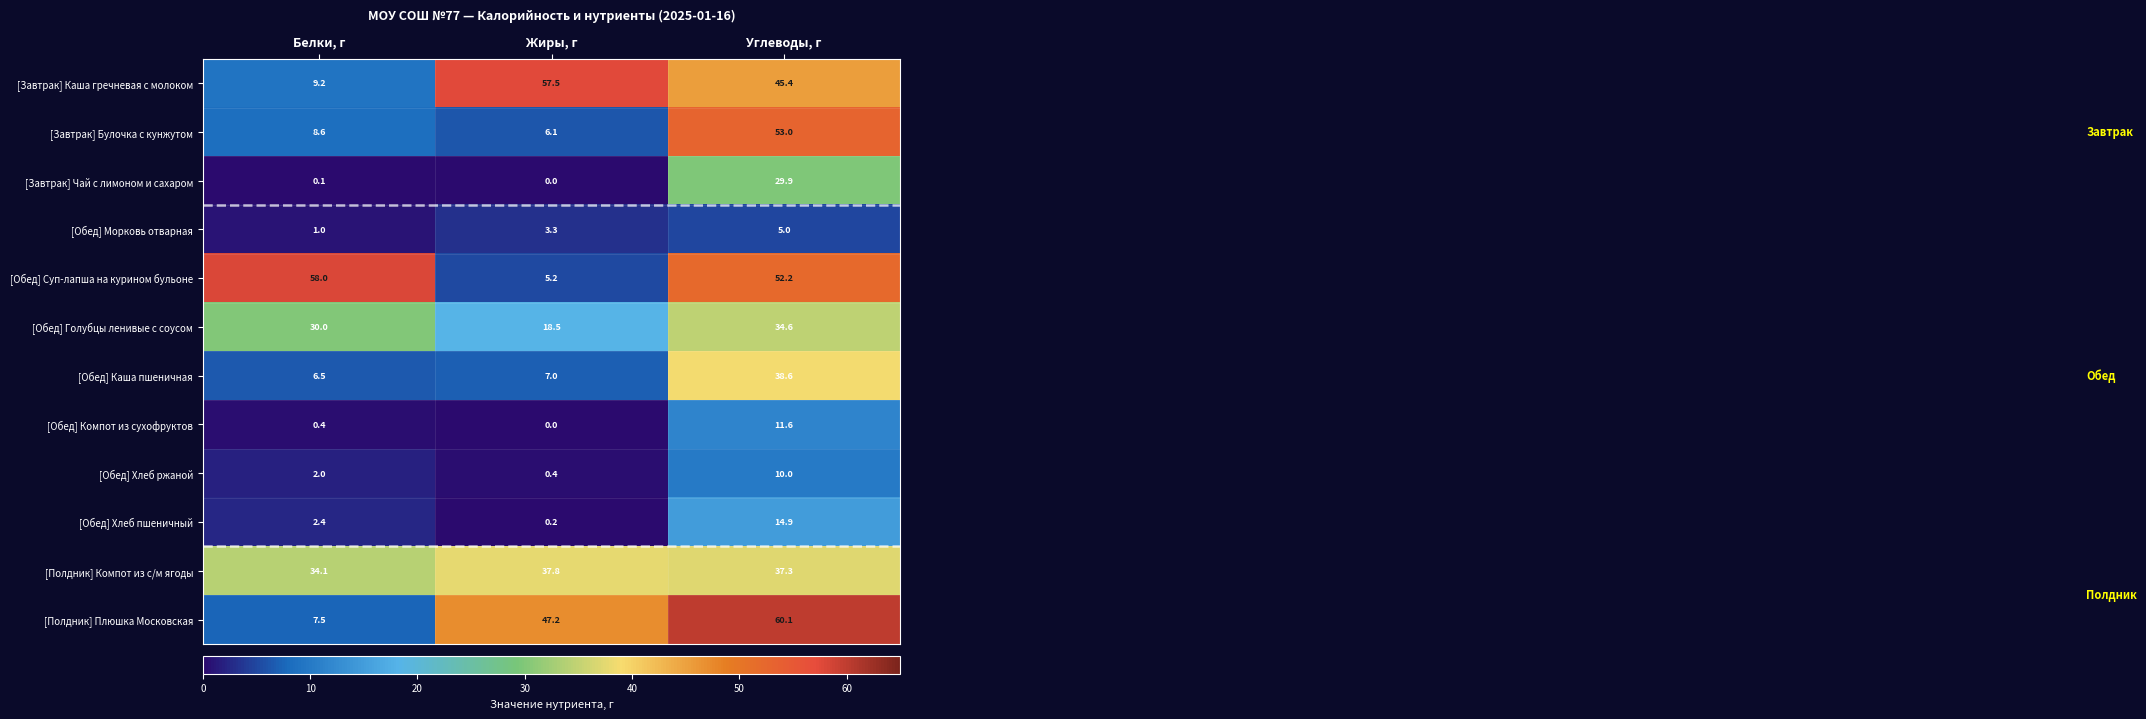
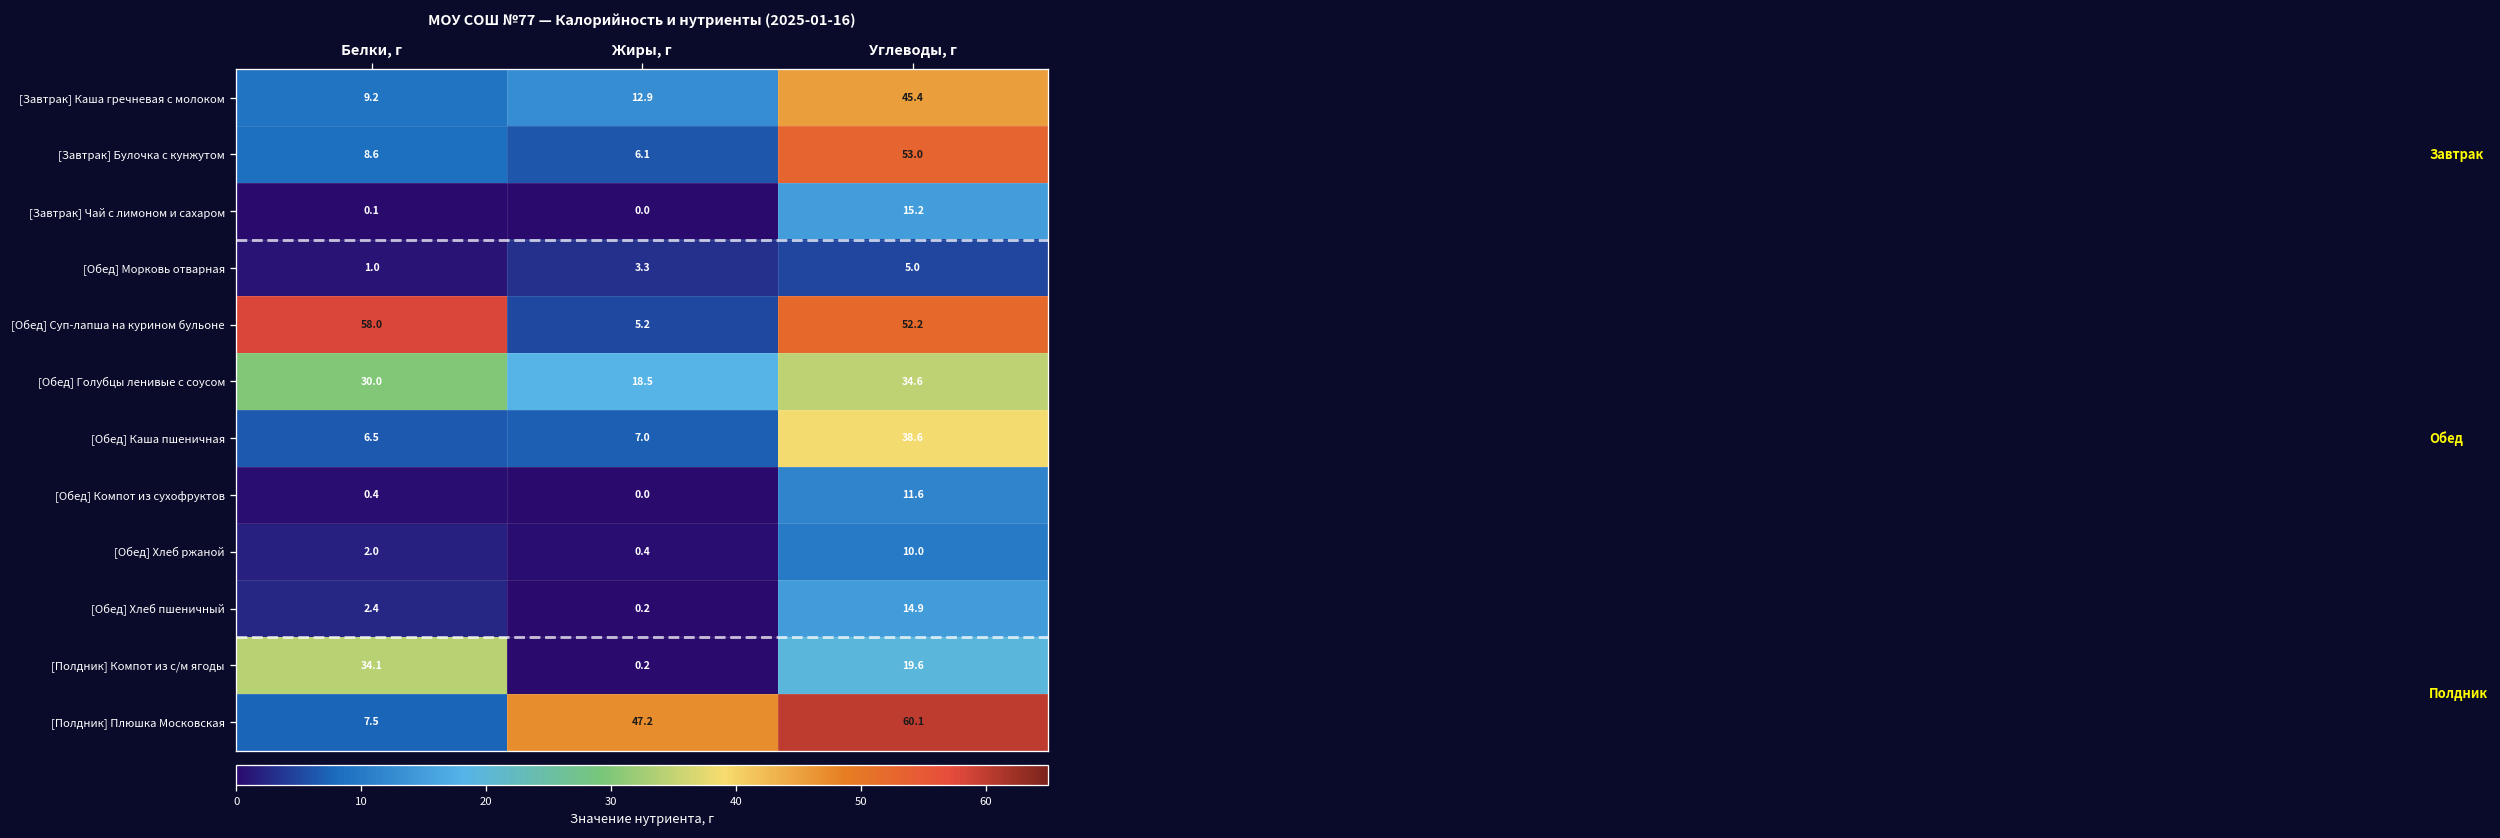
  {
    "[Завтрак] Каша гречневая с молоком": {
      "Белки, г": 9.2,
-     "Жиры, г": 57.5,
+     "Жиры, г": 12.9,
      "Углеводы, г": 45.4
    },
    "[Завтрак] Булочка с кунжутом": {
      "Белки, г": 8.6,
      "Жиры, г": 6.1,
      "Углеводы, г": 53.0
    },
    "[Завтрак] Чай с лимоном и сахаром": {
      "Белки, г": 0.1,
      "Жиры, г": 0.0,
-     "Углеводы, г": 29.9
+     "Углеводы, г": 15.2
    },
    "[Обед] Морковь отварная": {
      "Белки, г": 1.0,
      "Жиры, г": 3.3,
      "Углеводы, г": 5.0
    },
    "[Обед] Суп-лапша на курином бульоне": {
      "Белки, г": 58.0,
      "Жиры, г": 5.2,
      "Углеводы, г": 52.2
    },
    "[Обед] Голубцы ленивые с соусом": {
      "Белки, г": 30.0,
      "Жиры, г": 18.5,
      "Углеводы, г": 34.6
    },
    "[Обед] Каша пшеничная": {
      "Белки, г": 6.5,
      "Жиры, г": 7.0,
      "Углеводы, г": 38.6
    },
    "[Обед] Компот из сухофруктов": {
      "Белки, г": 0.4,
      "Жиры, г": 0.0,
      "Углеводы, г": 11.6
    },
    "[Обед] Хлеб ржаной": {
      "Белки, г": 2.0,
      "Жиры, г": 0.4,
      "Углеводы, г": 10.0
    },
    "[Обед] Хлеб пшеничный": {
      "Белки, г": 2.4,
      "Жиры, г": 0.2,
      "Углеводы, г": 14.9
    },
    "[Полдник] Компот из с/м ягоды": {
      "Белки, г": 34.1,
-     "Жиры, г": 37.8,
-     "Углеводы, г": 37.3
+     "Жиры, г": 0.2,
+     "Углеводы, г": 19.6
    },
    "[Полдник] Плюшка Московская": {
      "Белки, г": 7.5,
      "Жиры, г": 47.2,
      "Углеводы, г": 60.1
    }
  }
